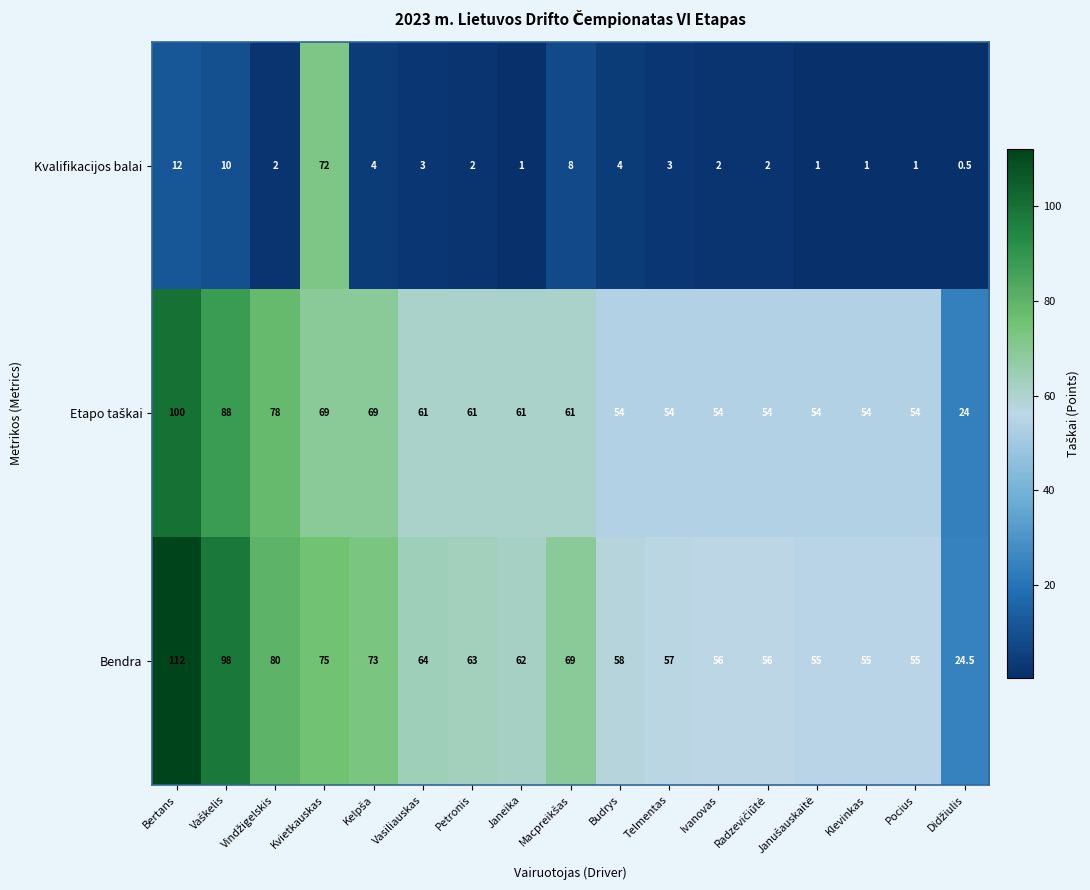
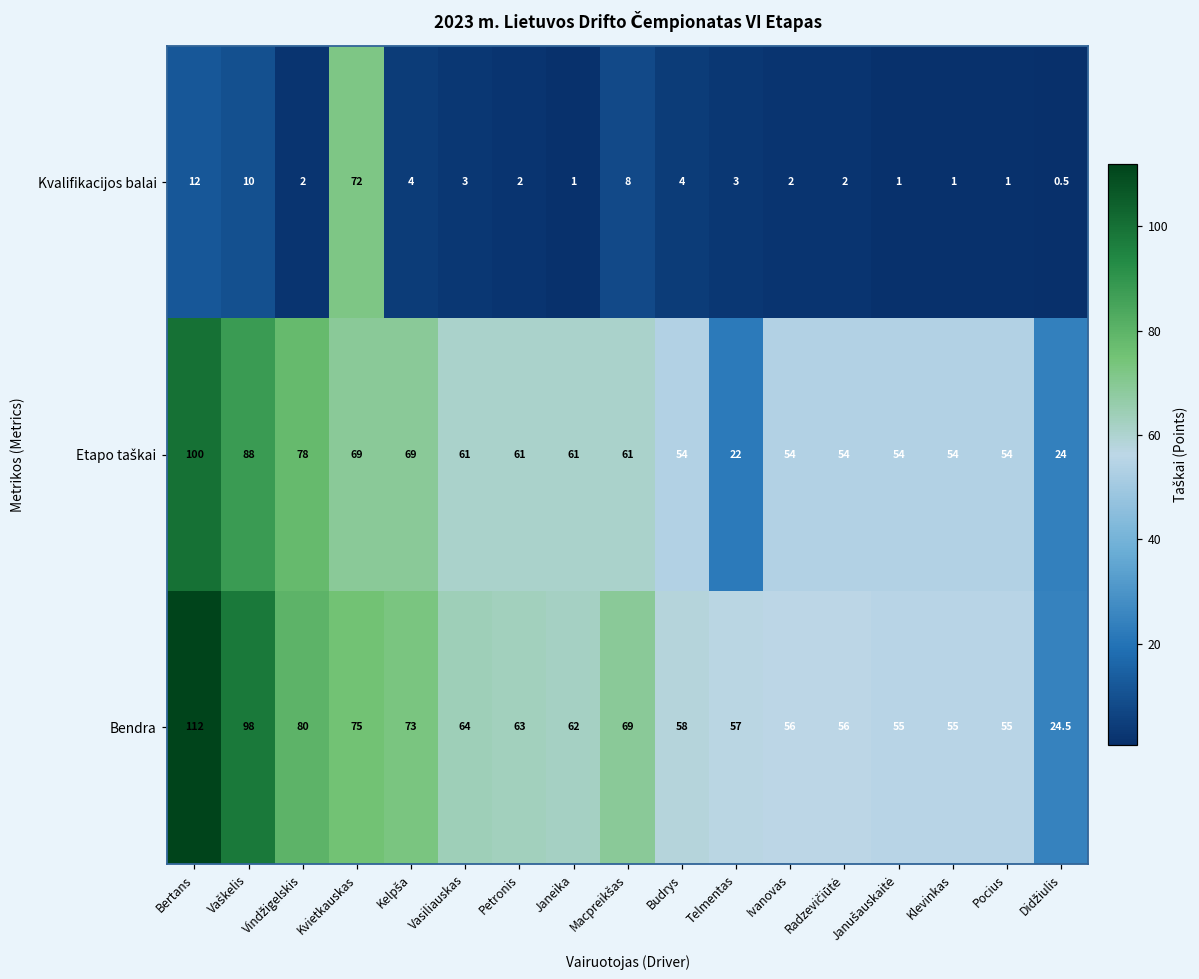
  {
    "Kvalifikacijos balai": {
      "Bertans": 12,
      "Vaškelis": 10,
      "Vindžigelskis": 2,
      "Kvietkauskas": 72,
      "Kelpša": 4,
      "Vasiliauskas": 3,
      "Petronis": 2,
      "Janeika": 1,
      "Macpreikšas": 8,
      "Budrys": 4,
      "Telmentas": 3,
      "Ivanovas": 2,
      "Radzevičiūtė": 2,
      "Janušauskaitė": 1,
      "Klevinkas": 1,
      "Pocius": 1,
      "Didžiulis": 0.5
    },
    "Etapo taškai": {
      "Bertans": 100,
      "Vaškelis": 88,
      "Vindžigelskis": 78,
      "Kvietkauskas": 69,
      "Kelpša": 69,
      "Vasiliauskas": 61,
      "Petronis": 61,
      "Janeika": 61,
      "Macpreikšas": 61,
      "Budrys": 54,
-     "Telmentas": 54,
+     "Telmentas": 22,
      "Ivanovas": 54,
      "Radzevičiūtė": 54,
      "Janušauskaitė": 54,
      "Klevinkas": 54,
      "Pocius": 54,
      "Didžiulis": 24
    },
    "Bendra": {
      "Bertans": 112,
      "Vaškelis": 98,
      "Vindžigelskis": 80,
      "Kvietkauskas": 75,
      "Kelpša": 73,
      "Vasiliauskas": 64,
      "Petronis": 63,
      "Janeika": 62,
      "Macpreikšas": 69,
      "Budrys": 58,
      "Telmentas": 57,
      "Ivanovas": 56,
      "Radzevičiūtė": 56,
      "Janušauskaitė": 55,
      "Klevinkas": 55,
      "Pocius": 55,
      "Didžiulis": 24.5
    }
  }
